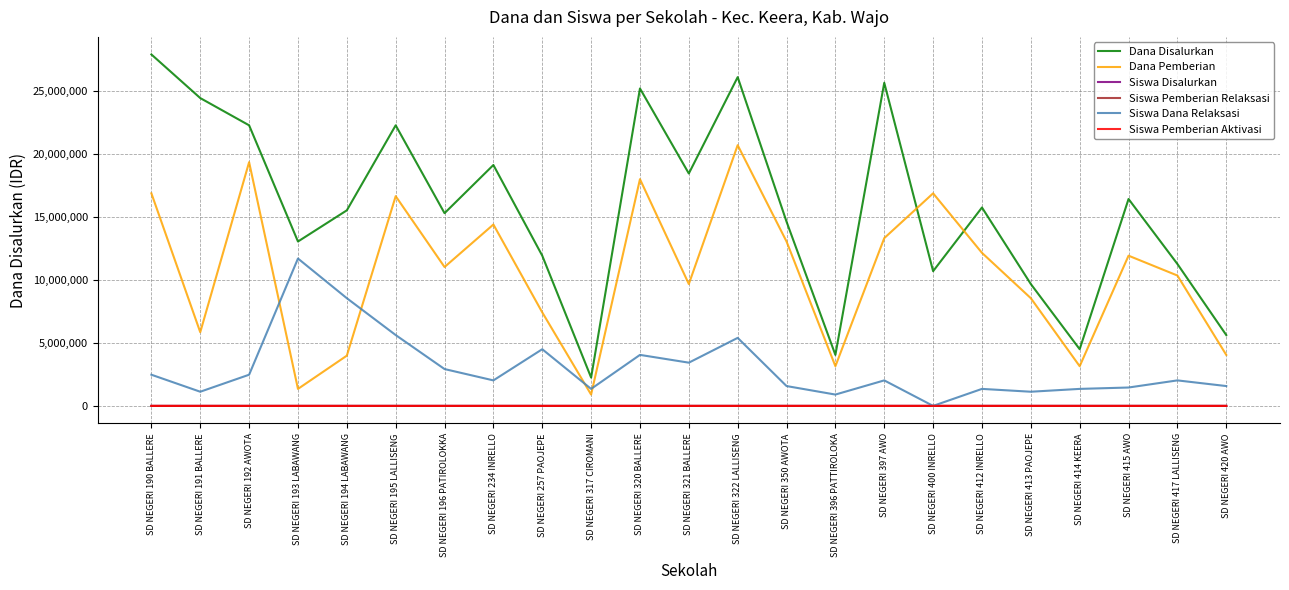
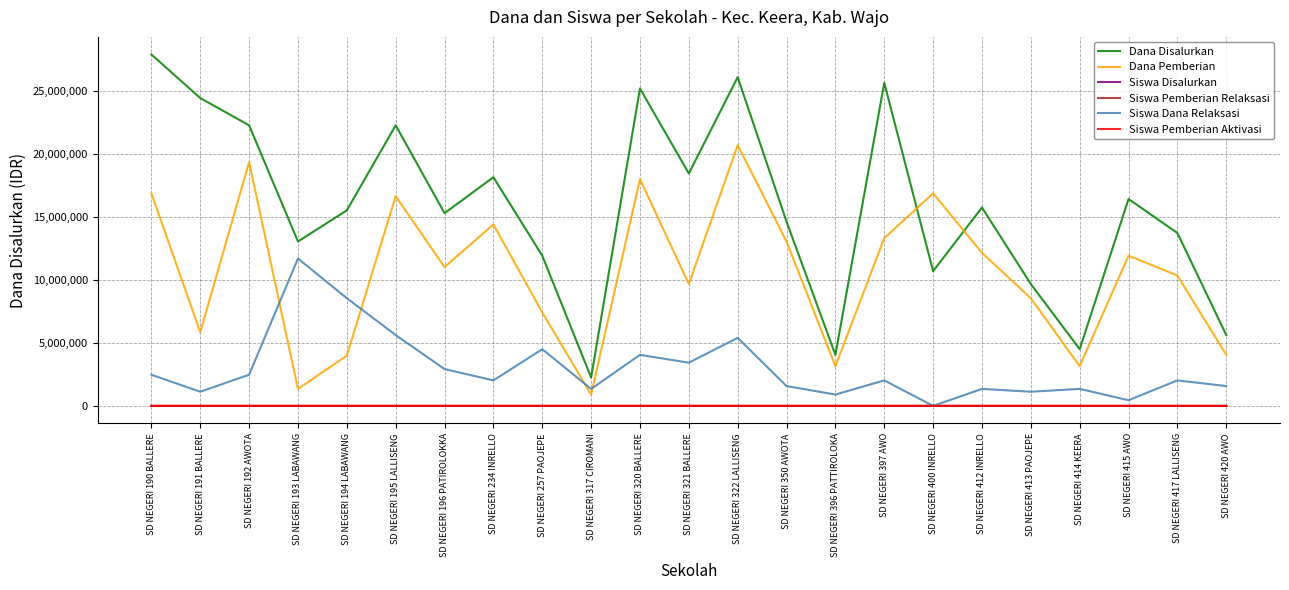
  {
    "Dana Disalurkan": {
      "SD NEGERI 190 BALLERE": "27,900,000",
      "SD NEGERI 191 BALLERE": "24,400,000",
      "SD NEGERI 192 AWOTA": "22,300,000",
      "SD NEGERI 193 LABAWANG": "13,100,000",
      "SD NEGERI 194 LABAWANG": "15,500,000",
      "SD NEGERI 195 LALLISENG": "22,300,000",
      "SD NEGERI 196 PATIROLOKKA": "15,300,000",
-     "SD NEGERI 234 INRELLO": "19,100,000",
+     "SD NEGERI 234 INRELLO": "18,200,000",
      "SD NEGERI 257 PAOJEPE": "11,900,000",
      "SD NEGERI 317 CIROMANI": "2,300,000",
      "SD NEGERI 320 BALLERE": "25,200,000",
      "SD NEGERI 321 BALLERE": "18,500,000",
      "SD NEGERI 322 LALLISENG": "26,100,000",
      "SD NEGERI 350 AWOTA": "14,600,000",
      "SD NEGERI 396 PATTIROLOKA": "4,100,000",
      "SD NEGERI 397 AWO": "25,700,000",
      "SD NEGERI 400 INRELLO": "10,700,000",
      "SD NEGERI 412 INRELLO": "15,800,000",
      "SD NEGERI 413 PAOJEPE": "9,700,000",
      "SD NEGERI 414 KEERA": "4,500,000",
      "SD NEGERI 415 AWO": "16,400,000",
-     "SD NEGERI 417 LALLISENG": "11,300,000",
+     "SD NEGERI 417 LALLISENG": "13,700,000",
      "SD NEGERI 420 AWO": "5,600,000"
    },
    "Dana Pemberian": {
      "SD NEGERI 190 BALLERE": "16,900,000",
      "SD NEGERI 191 BALLERE": "5,900,000",
      "SD NEGERI 192 AWOTA": "19,400,000",
      "SD NEGERI 193 LABAWANG": "1,400,000",
      "SD NEGERI 194 LABAWANG": "4,000,000",
      "SD NEGERI 195 LALLISENG": "16,700,000",
      "SD NEGERI 196 PATIROLOKKA": "11,000,000",
      "SD NEGERI 234 INRELLO": "14,400,000",
      "SD NEGERI 257 PAOJEPE": "7,400,000",
      "SD NEGERI 317 CIROMANI": "900,000",
      "SD NEGERI 320 BALLERE": "18,000,000",
      "SD NEGERI 321 BALLERE": "9,700,000",
      "SD NEGERI 322 LALLISENG": "20,700,000",
      "SD NEGERI 350 AWOTA": "13,100,000",
      "SD NEGERI 396 PATTIROLOKA": "3,200,000",
      "SD NEGERI 397 AWO": "13,300,000",
      "SD NEGERI 400 INRELLO": "16,900,000",
      "SD NEGERI 412 INRELLO": "12,200,000",
      "SD NEGERI 413 PAOJEPE": "8,600,000",
      "SD NEGERI 414 KEERA": "3,200,000",
      "SD NEGERI 415 AWO": "11,900,000",
      "SD NEGERI 417 LALLISENG": "10,400,000",
      "SD NEGERI 420 AWO": "4,100,000"
    },
    "Siswa Pemberian Aktivasi": {
      "SD NEGERI 190 BALLERE": "0",
      "SD NEGERI 191 BALLERE": "0",
      "SD NEGERI 192 AWOTA": "0",
      "SD NEGERI 193 LABAWANG": "0",
      "SD NEGERI 194 LABAWANG": "0",
      "SD NEGERI 195 LALLISENG": "0",
      "SD NEGERI 196 PATIROLOKKA": "0",
      "SD NEGERI 234 INRELLO": "0",
      "SD NEGERI 257 PAOJEPE": "0",
      "SD NEGERI 317 CIROMANI": "0",
      "SD NEGERI 320 BALLERE": "0",
      "SD NEGERI 321 BALLERE": "0",
      "SD NEGERI 322 LALLISENG": "0",
      "SD NEGERI 350 AWOTA": "0",
      "SD NEGERI 396 PATTIROLOKA": "0",
      "SD NEGERI 397 AWO": "0",
      "SD NEGERI 412 INRELLO": "0",
      "SD NEGERI 413 PAOJEPE": "0",
      "SD NEGERI 414 KEERA": "0",
      "SD NEGERI 415 AWO": "0",
      "SD NEGERI 417 LALLISENG": "0",
      "SD NEGERI 420 AWO": "0"
    },
    "Siswa Dana Relaksasi": {
      "SD NEGERI 190 BALLERE": "2,500,000",
      "SD NEGERI 191 BALLERE": "1,100,000",
      "SD NEGERI 192 AWOTA": "2,500,000",
      "SD NEGERI 193 LABAWANG": "11,700,000",
      "SD NEGERI 194 LABAWANG": "8,600,000",
      "SD NEGERI 195 LALLISENG": "5,600,000",
      "SD NEGERI 196 PATIROLOKKA": "2,900,000",
      "SD NEGERI 234 INRELLO": "2,000,000",
      "SD NEGERI 257 PAOJEPE": "4,500,000",
      "SD NEGERI 317 CIROMANI": "1,400,000",
      "SD NEGERI 320 BALLERE": "4,100,000",
      "SD NEGERI 321 BALLERE": "3,400,000",
      "SD NEGERI 322 LALLISENG": "5,400,000",
      "SD NEGERI 350 AWOTA": "1,600,000",
      "SD NEGERI 396 PATTIROLOKA": "900,000",
      "SD NEGERI 397 AWO": "2,000,000",
      "SD NEGERI 412 INRELLO": "1,400,000",
      "SD NEGERI 413 PAOJEPE": "1,100,000",
      "SD NEGERI 414 KEERA": "1,400,000",
-     "SD NEGERI 415 AWO": "1,500,000",
+     "SD NEGERI 415 AWO": "500,000",
      "SD NEGERI 417 LALLISENG": "2,000,000",
      "SD NEGERI 420 AWO": "1,600,000"
    }
  }
